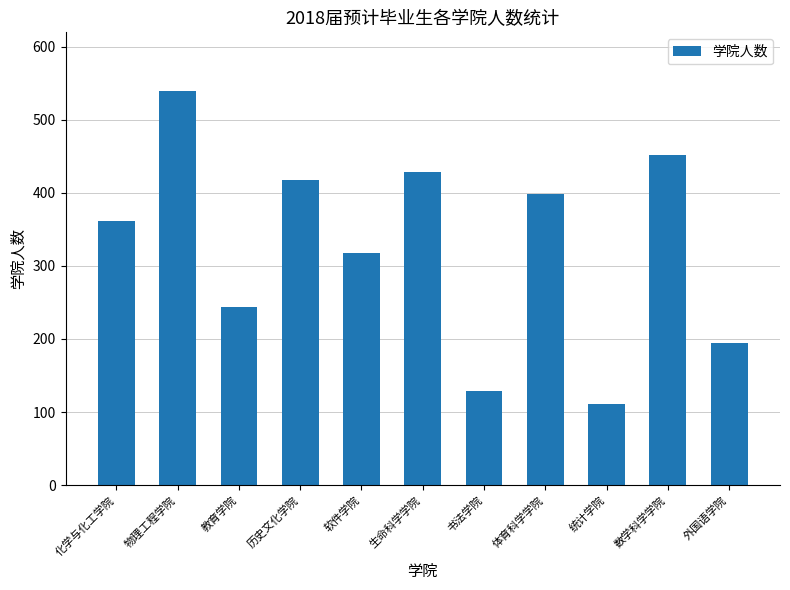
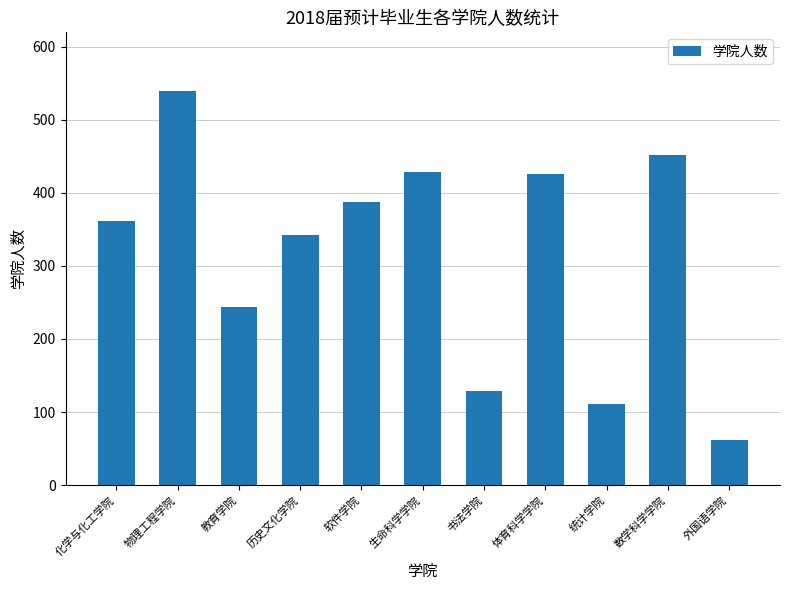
  {
    "化学与化工学院": 360,
    "物理工程学院": 540,
    "教育学院": 240,
-   "历史文化学院": 420,
-   "软件学院": 320,
+   "历史文化学院": 340,
+   "软件学院": 390,
    "生命科学学院": 430,
    "书法学院": 130,
-   "体育科学学院": 400,
+   "体育科学学院": 430,
    "统计学院": 110,
    "数学科学学院": 450,
-   "外国语学院": 200
+   "外国语学院": 60
  }
